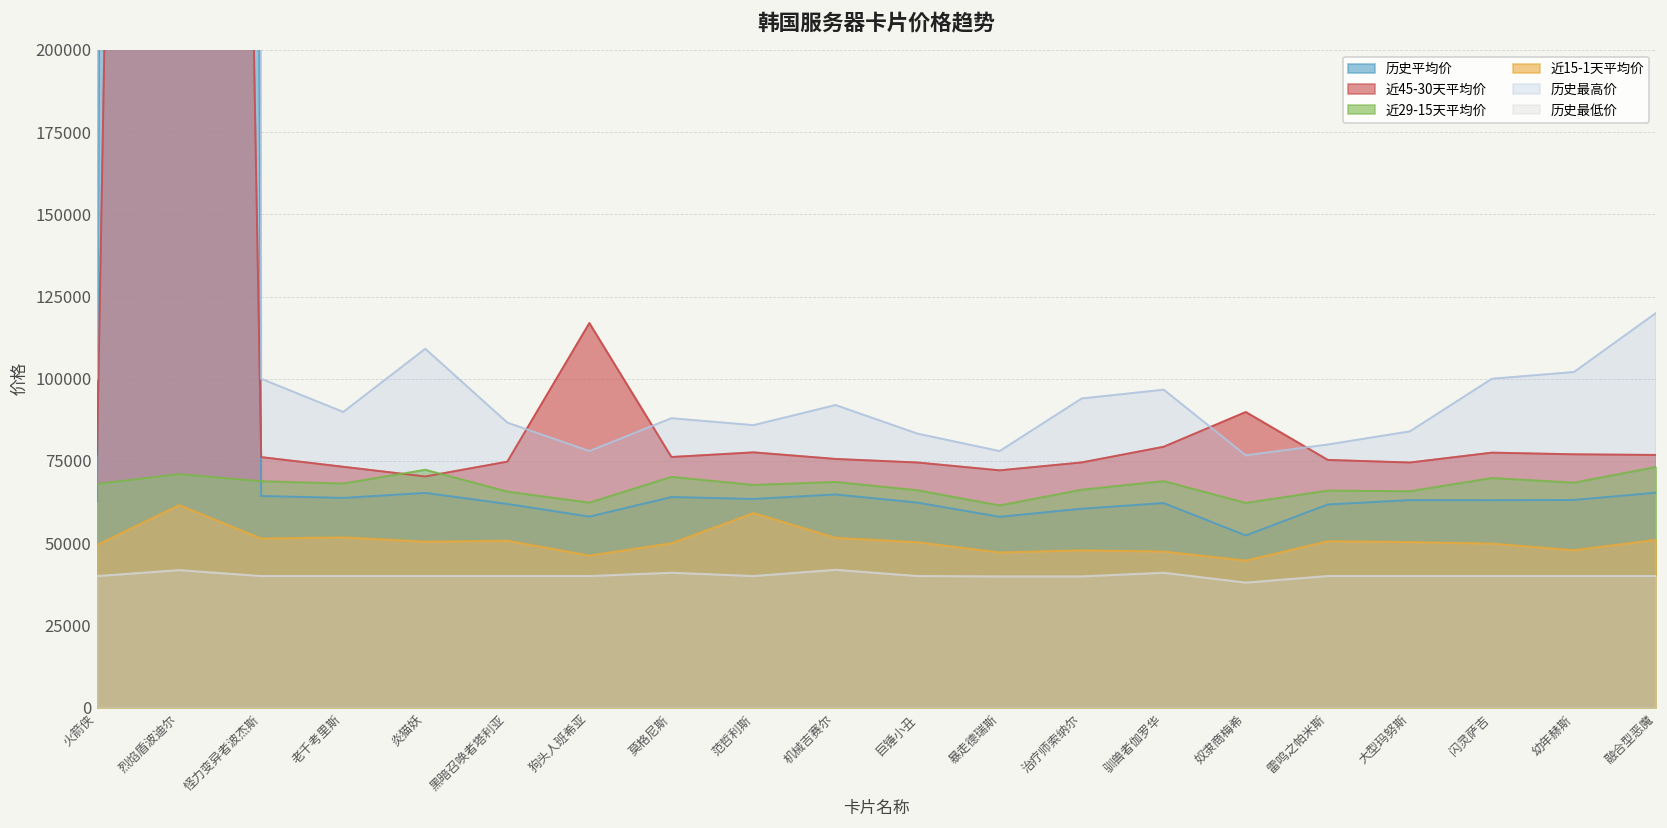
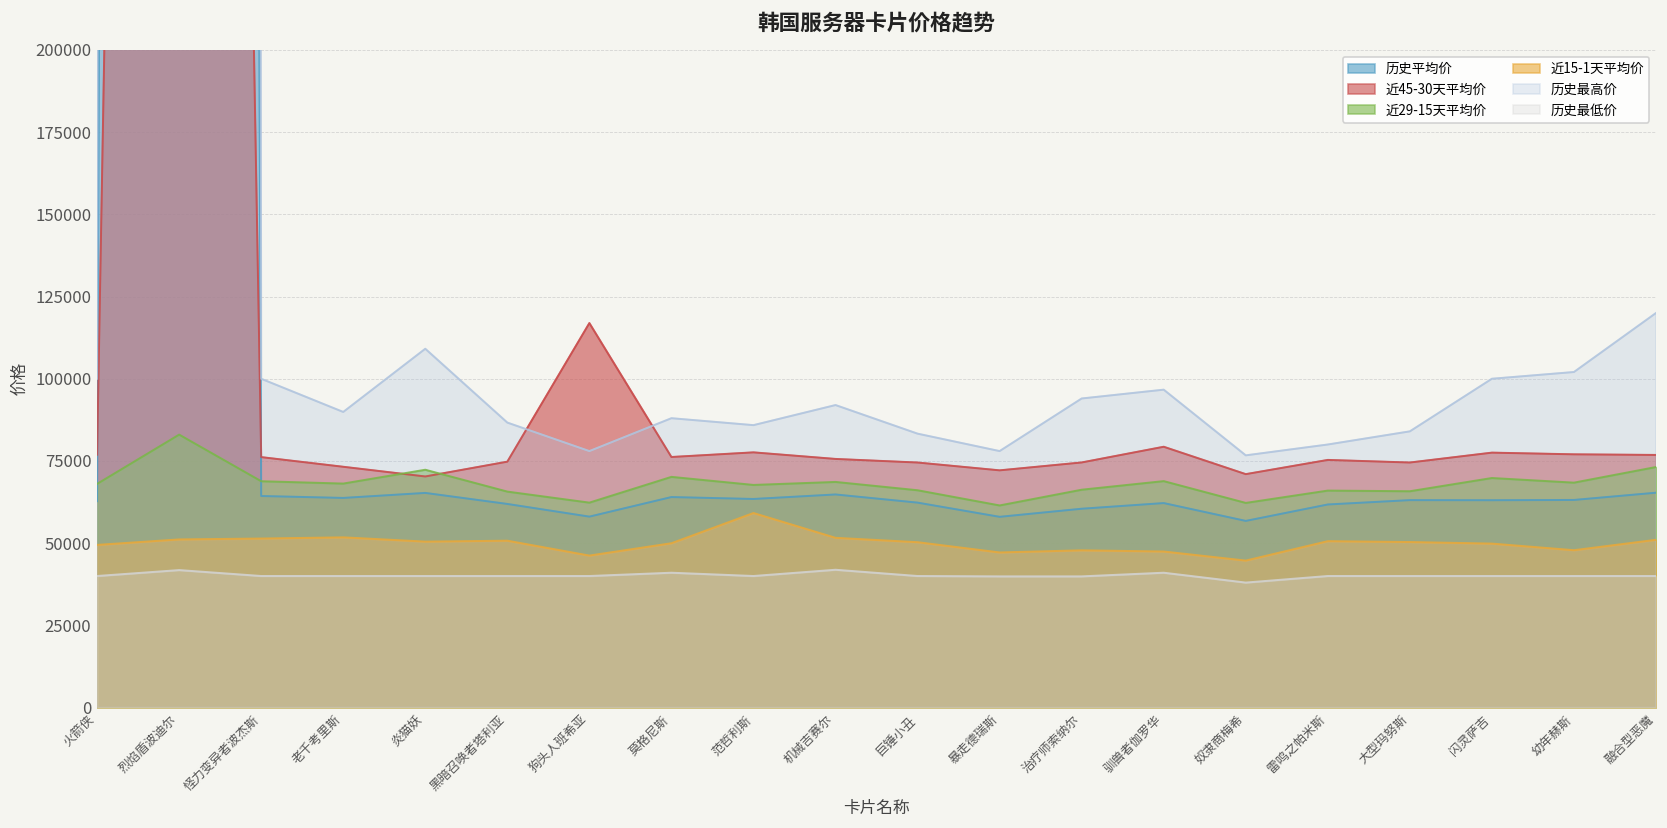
  {
    "历史平均价": {
      "火箭侠": 63000,
      "怪力变异者波杰斯": 64000,
      "老千考里斯": 64000,
      "炎猫妖": 65000,
      "黑暗召唤者塔利亚": 62000,
      "狗头人班希亚": 58000,
      "莫格尼斯": 64000,
      "范哲利斯": 63000,
      "机械吉赛尔": 65000,
      "巨锤小丑": 62000,
      "暴走德瑞斯": 58000,
      "治疗师索纳尔": 60000,
      "驯兽者伽罗华": 62000,
-     "奴隶商梅希": 52000,
+     "奴隶商梅希": 57000,
      "雷鸣之帕米斯": 62000,
      "大型玛努斯": 63000,
      "闪灵萨吉": 63000,
      "幼年赫斯": 63000,
      "融合型恶魔": 65000
    },
    "近45-30天平均价": {
      "火箭侠": 77000,
      "怪力变异者波杰斯": 76000,
      "老千考里斯": 73000,
      "炎猫妖": 70000,
      "黑暗召唤者塔利亚": 75000,
      "狗头人班希亚": 117000,
      "莫格尼斯": 76000,
      "范哲利斯": 78000,
      "机械吉赛尔": 76000,
      "巨锤小丑": 75000,
      "暴走德瑞斯": 72000,
      "治疗师索纳尔": 75000,
      "驯兽者伽罗华": 79000,
-     "奴隶商梅希": 90000,
+     "奴隶商梅希": 71000,
      "雷鸣之帕米斯": 75000,
      "大型玛努斯": 75000,
      "闪灵萨吉": 78000,
      "幼年赫斯": 77000,
      "融合型恶魔": 77000
    },
    "近29-15天平均价": {
      "火箭侠": 68000,
-     "烈焰盾波迪尔": 71000,
+     "烈焰盾波迪尔": 83000,
      "怪力变异者波杰斯": 69000,
      "老千考里斯": 68000,
      "炎猫妖": 72000,
      "黑暗召唤者塔利亚": 66000,
      "狗头人班希亚": 62000,
      "莫格尼斯": 70000,
      "范哲利斯": 68000,
      "机械吉赛尔": 69000,
      "巨锤小丑": 66000,
      "暴走德瑞斯": 61000,
      "治疗师索纳尔": 66000,
      "驯兽者伽罗华": 69000,
      "奴隶商梅希": 62000,
      "雷鸣之帕米斯": 66000,
      "大型玛努斯": 66000,
      "闪灵萨吉": 70000,
      "幼年赫斯": 68000,
      "融合型恶魔": 73000
    },
    "近15-1天平均价": {
      "火箭侠": 49000,
-     "烈焰盾波迪尔": 62000,
+     "烈焰盾波迪尔": 51000,
      "怪力变异者波杰斯": 51000,
      "老千考里斯": 52000,
      "炎猫妖": 50000,
      "黑暗召唤者塔利亚": 51000,
      "狗头人班希亚": 46000,
      "莫格尼斯": 50000,
      "范哲利斯": 59000,
      "机械吉赛尔": 52000,
      "巨锤小丑": 50000,
      "暴走德瑞斯": 47000,
      "治疗师索纳尔": 48000,
      "驯兽者伽罗华": 47000,
      "奴隶商梅希": 45000,
      "雷鸣之帕米斯": 51000,
      "大型玛努斯": 50000,
      "闪灵萨吉": 50000,
      "幼年赫斯": 48000,
      "融合型恶魔": 51000
    }
  }
